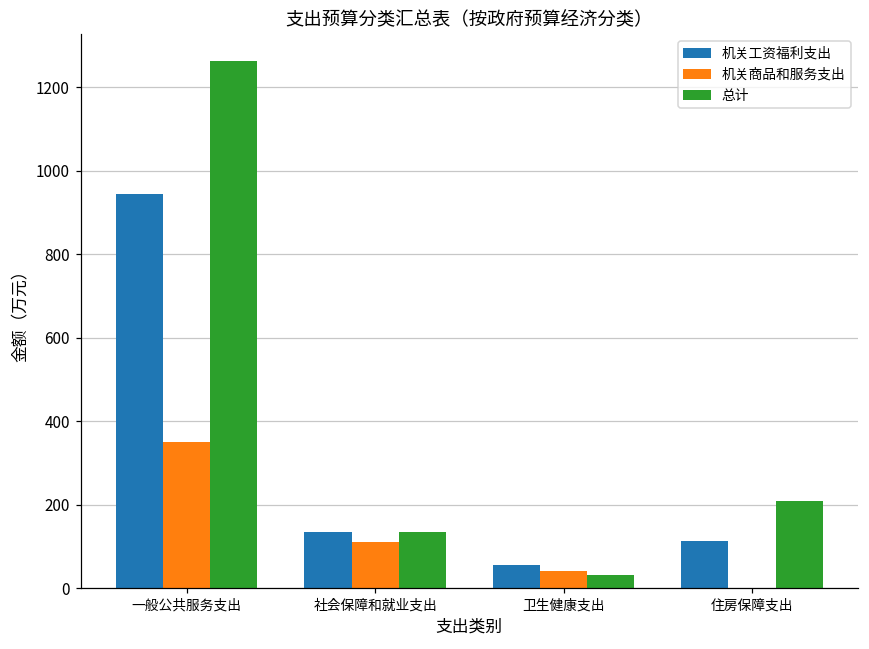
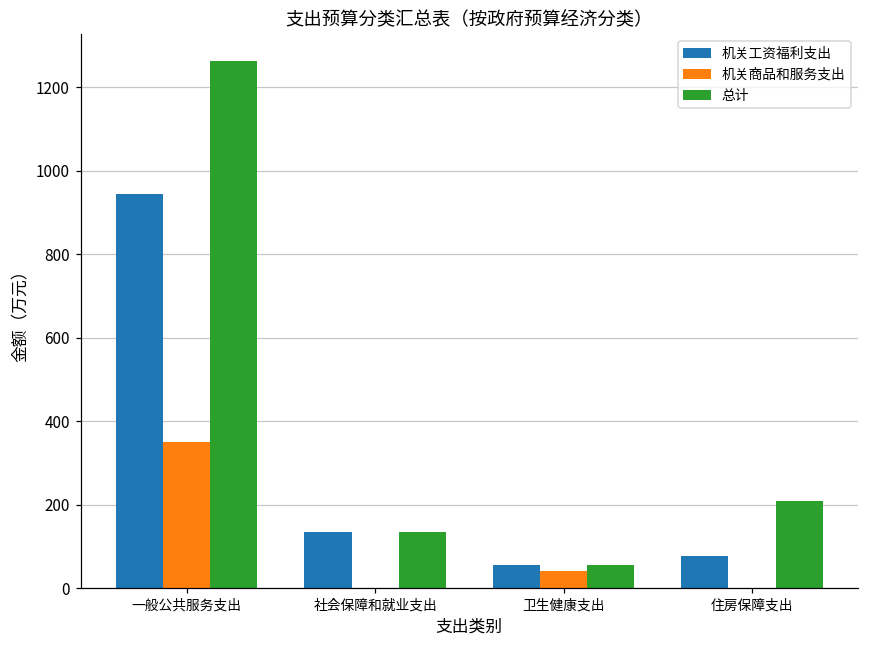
  {
    "机关工资福利支出": {
      "一般公共服务支出": 950,
      "社会保障和就业支出": 130,
      "卫生健康支出": 60,
-     "住房保障支出": 110
+     "住房保障支出": 80
    },
    "机关商品和服务支出": {
      "一般公共服务支出": 350,
-     "社会保障和就业支出": 110,
+     "社会保障和就业支出": 0,
      "卫生健康支出": 40,
      "住房保障支出": 0
    },
    "总计": {
      "一般公共服务支出": 1260,
      "社会保障和就业支出": 130,
-     "卫生健康支出": 30,
+     "卫生健康支出": 60,
      "住房保障支出": 210
    }
  }
